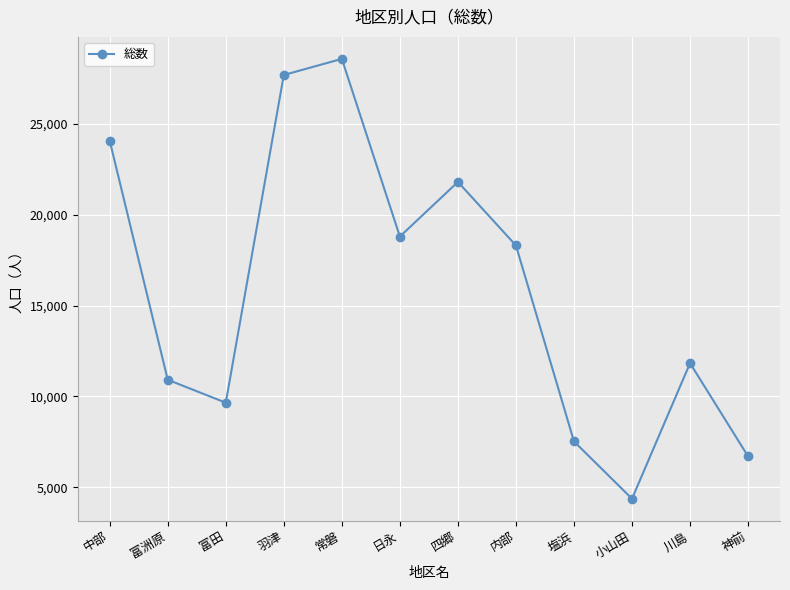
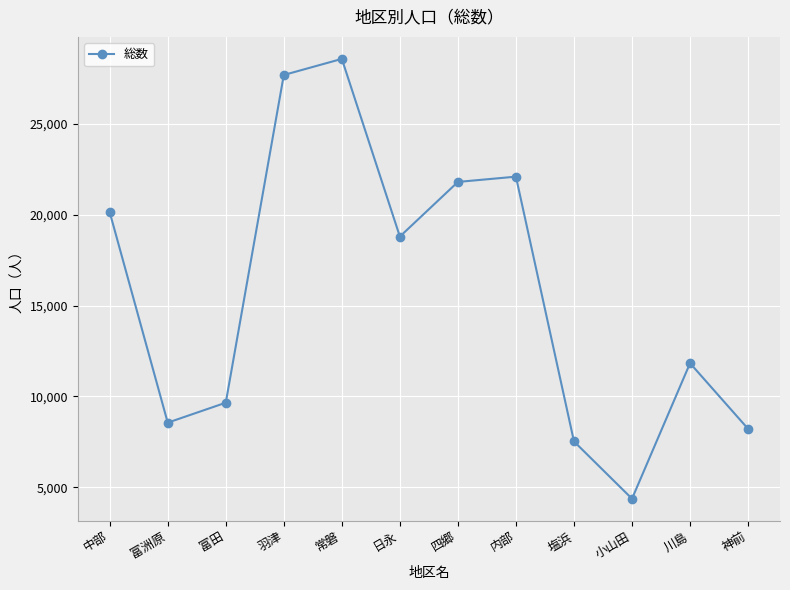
  {
-   "中部": "24,100",
-   "富洲原": "10,900",
+   "中部": "20,100",
+   "富洲原": "8,600",
    "富田": "9,700",
    "羽津": "27,700",
    "常磐": "28,600",
    "日永": "18,800",
    "四郷": "21,800",
-   "内部": "18,300",
+   "内部": "22,100",
    "塩浜": "7,500",
    "小山田": "4,400",
    "川島": "11,800",
-   "神前": "6,700"
+   "神前": "8,200"
  }
